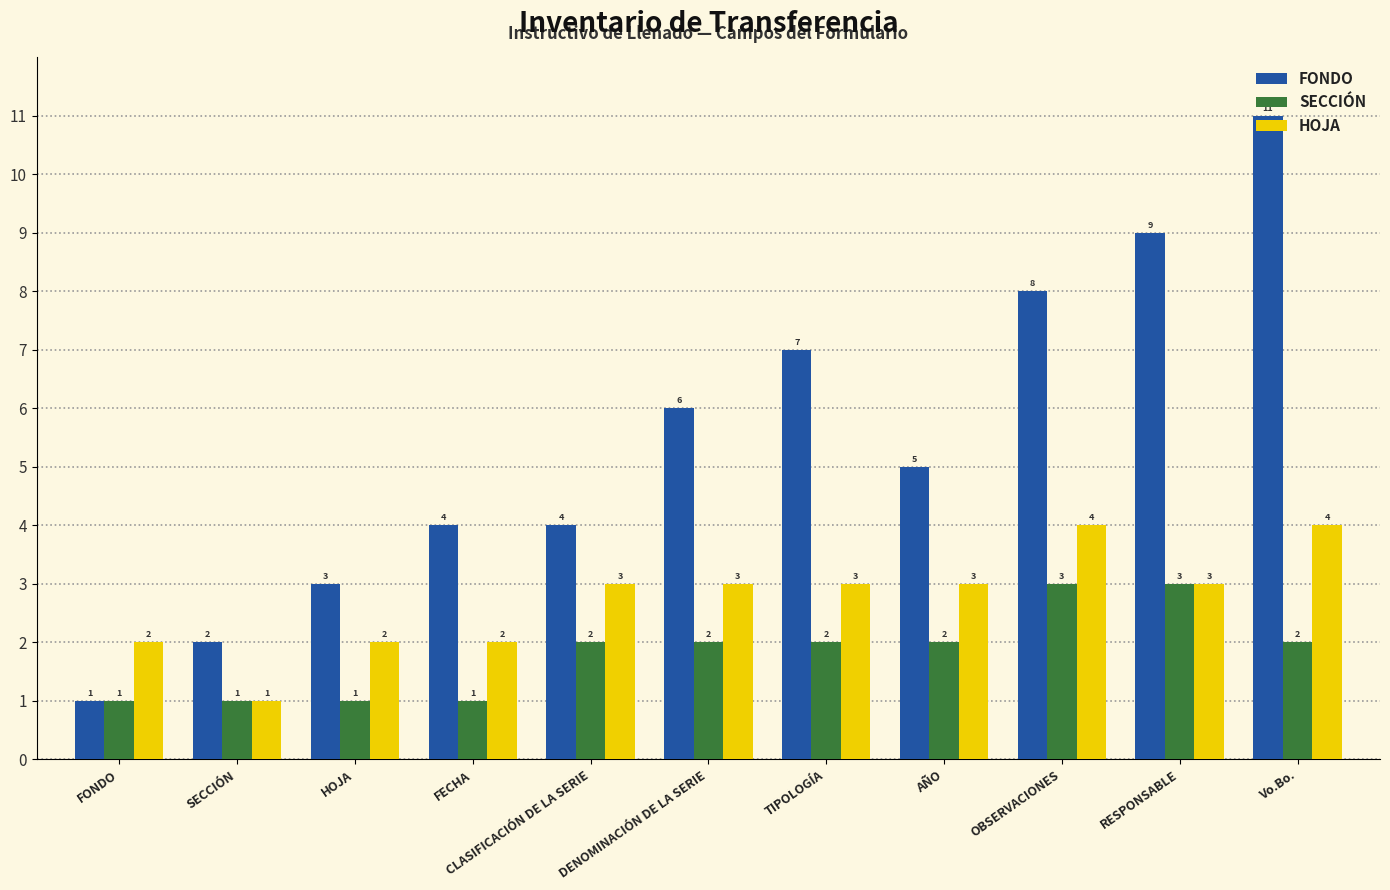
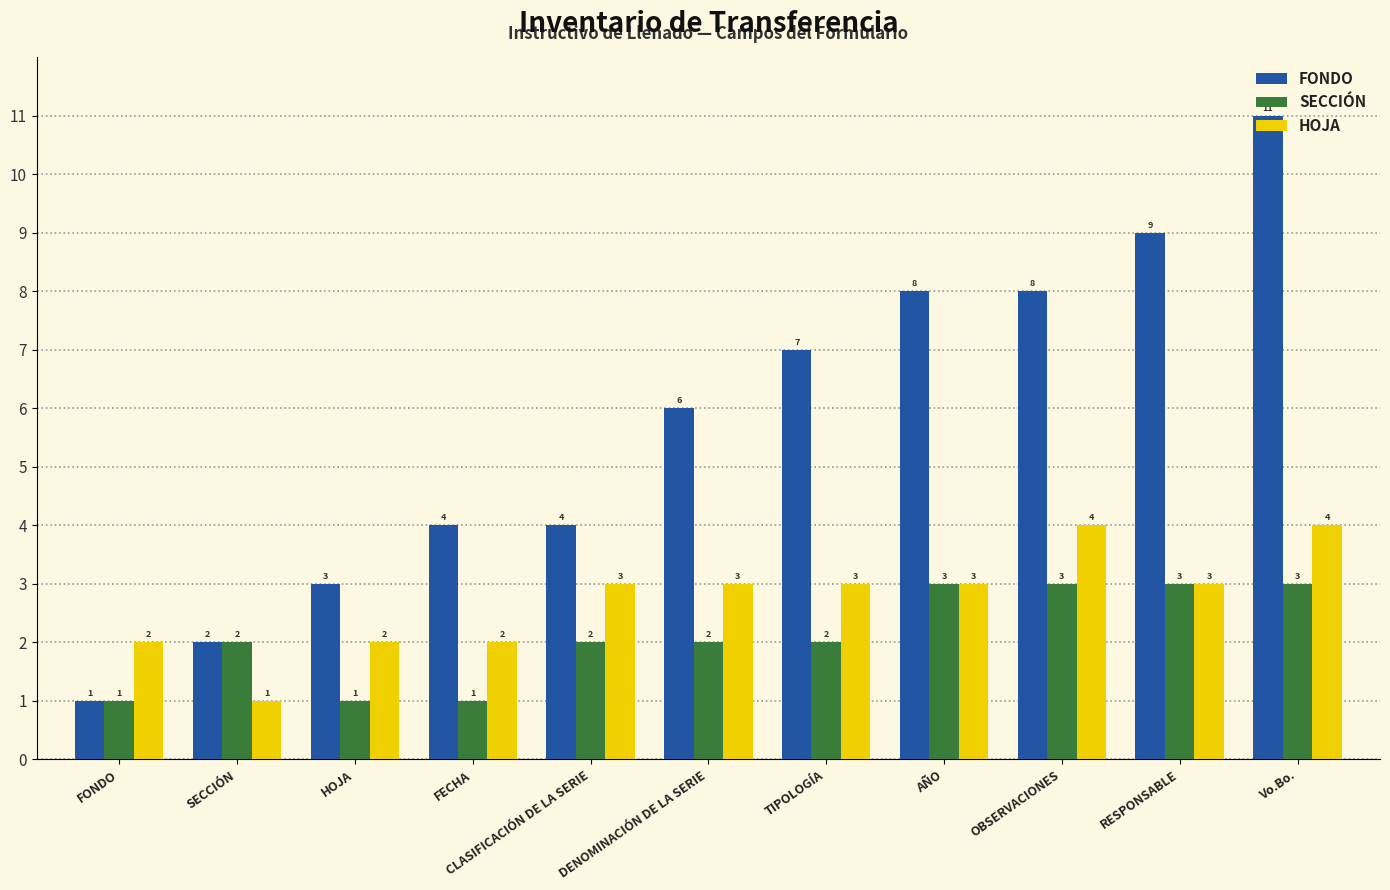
  {
    "FONDO": {
      "FONDO": 1,
      "SECCIÓN": 2,
      "HOJA": 3,
      "FECHA": 4,
      "CLASIFICACIÓN DE LA SERIE": 4,
      "DENOMINACIÓN DE LA SERIE": 6,
      "TIPOLOGÍA": 7,
-     "AÑO": 5,
+     "AÑO": 8,
      "OBSERVACIONES": 8,
      "RESPONSABLE": 9,
      "Vo.Bo.": 11
    },
    "SECCIÓN": {
      "FONDO": 1,
-     "SECCIÓN": 1,
+     "SECCIÓN": 2,
      "HOJA": 1,
      "FECHA": 1,
      "CLASIFICACIÓN DE LA SERIE": 2,
      "DENOMINACIÓN DE LA SERIE": 2,
      "TIPOLOGÍA": 2,
-     "AÑO": 2,
+     "AÑO": 3,
      "OBSERVACIONES": 3,
      "RESPONSABLE": 3,
-     "Vo.Bo.": 2
+     "Vo.Bo.": 3
    },
    "HOJA": {
      "FONDO": 2,
      "SECCIÓN": 1,
      "HOJA": 2,
      "FECHA": 2,
      "CLASIFICACIÓN DE LA SERIE": 3,
      "DENOMINACIÓN DE LA SERIE": 3,
      "TIPOLOGÍA": 3,
      "AÑO": 3,
      "OBSERVACIONES": 4,
      "RESPONSABLE": 3,
      "Vo.Bo.": 4
    }
  }
